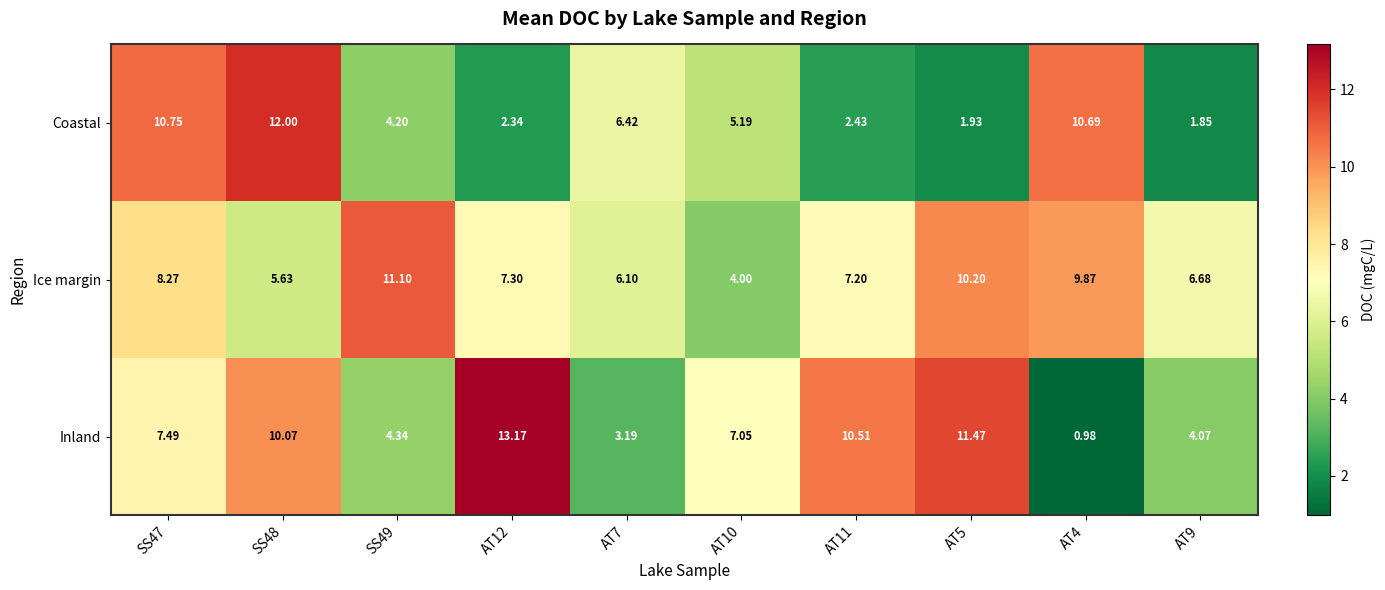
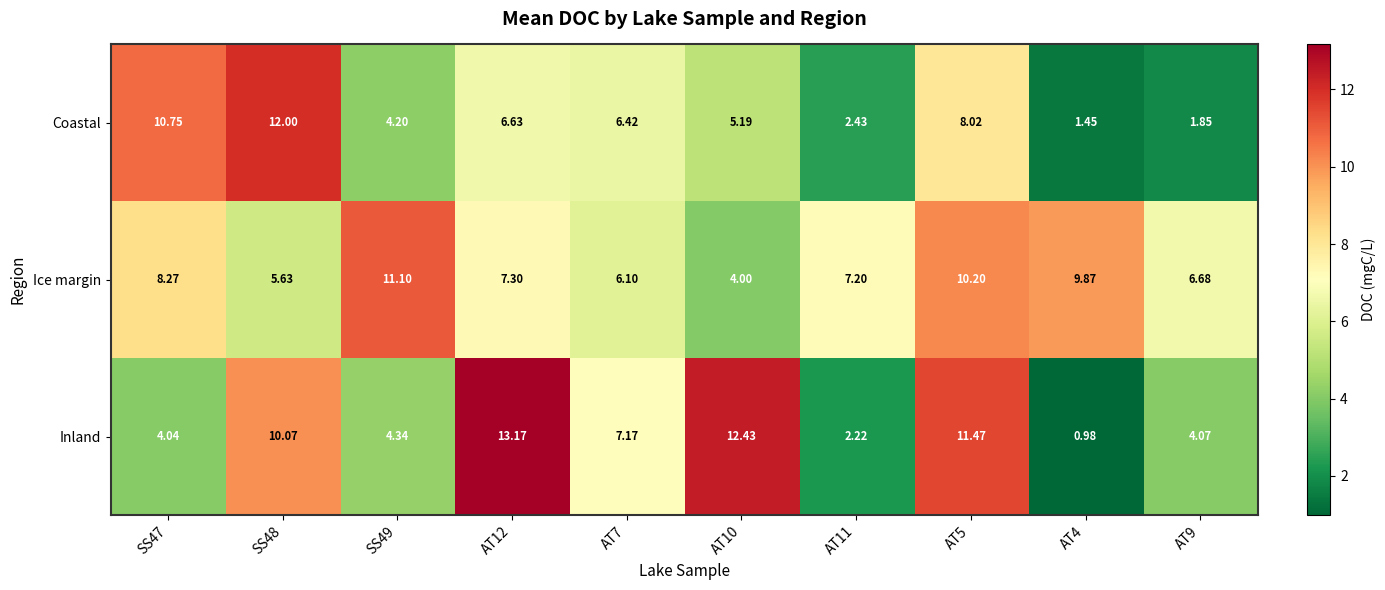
  {
    "Coastal": {
      "SS47": 10.75,
      "SS48": 12.00,
      "SS49": 4.20,
-     "AT12": 2.34,
+     "AT12": 6.63,
      "AT7": 6.42,
      "AT10": 5.19,
      "AT11": 2.43,
-     "AT5": 1.93,
-     "AT4": 10.69,
+     "AT5": 8.02,
+     "AT4": 1.45,
      "AT9": 1.85
    },
    "Ice margin": {
      "SS47": 8.27,
      "SS48": 5.63,
      "SS49": 11.10,
      "AT12": 7.30,
      "AT7": 6.10,
      "AT10": 4.00,
      "AT11": 7.20,
      "AT5": 10.20,
      "AT4": 9.87,
      "AT9": 6.68
    },
    "Inland": {
-     "SS47": 7.49,
+     "SS47": 4.04,
      "SS48": 10.07,
      "SS49": 4.34,
      "AT12": 13.17,
-     "AT7": 3.19,
-     "AT10": 7.05,
-     "AT11": 10.51,
+     "AT7": 7.17,
+     "AT10": 12.43,
+     "AT11": 2.22,
      "AT5": 11.47,
      "AT4": 0.98,
      "AT9": 4.07
    }
  }
